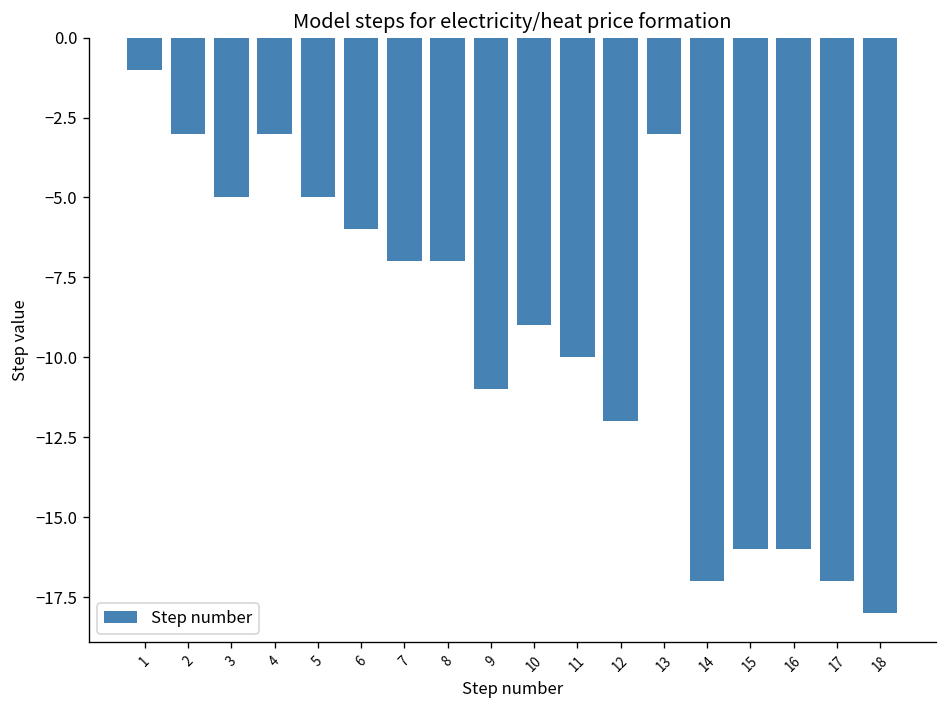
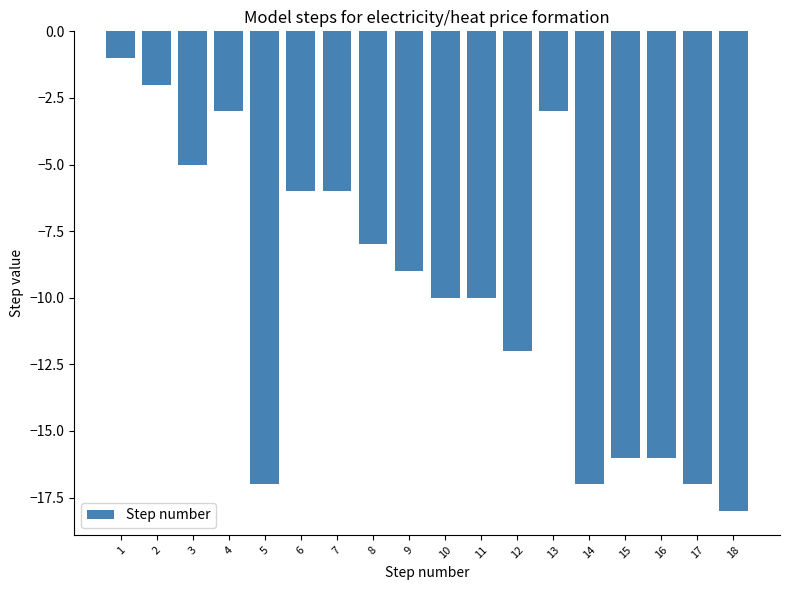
  {
    "1": -1.0,
-   "2": -3.0,
+   "2": -2.0,
    "3": -5.0,
    "4": -3.0,
-   "5": -5.0,
+   "5": -17.0,
    "6": -6.0,
-   "7": -7.0,
-   "8": -7.0,
-   "9": -11.0,
-   "10": -9.0,
+   "7": -6.0,
+   "8": -8.0,
+   "9": -9.0,
+   "10": -10.0,
    "11": -10.0,
    "12": -12.0,
    "13": -3.0,
    "14": -17.0,
    "15": -16.0,
    "16": -16.0,
    "17": -17.0,
    "18": -18.0
  }
